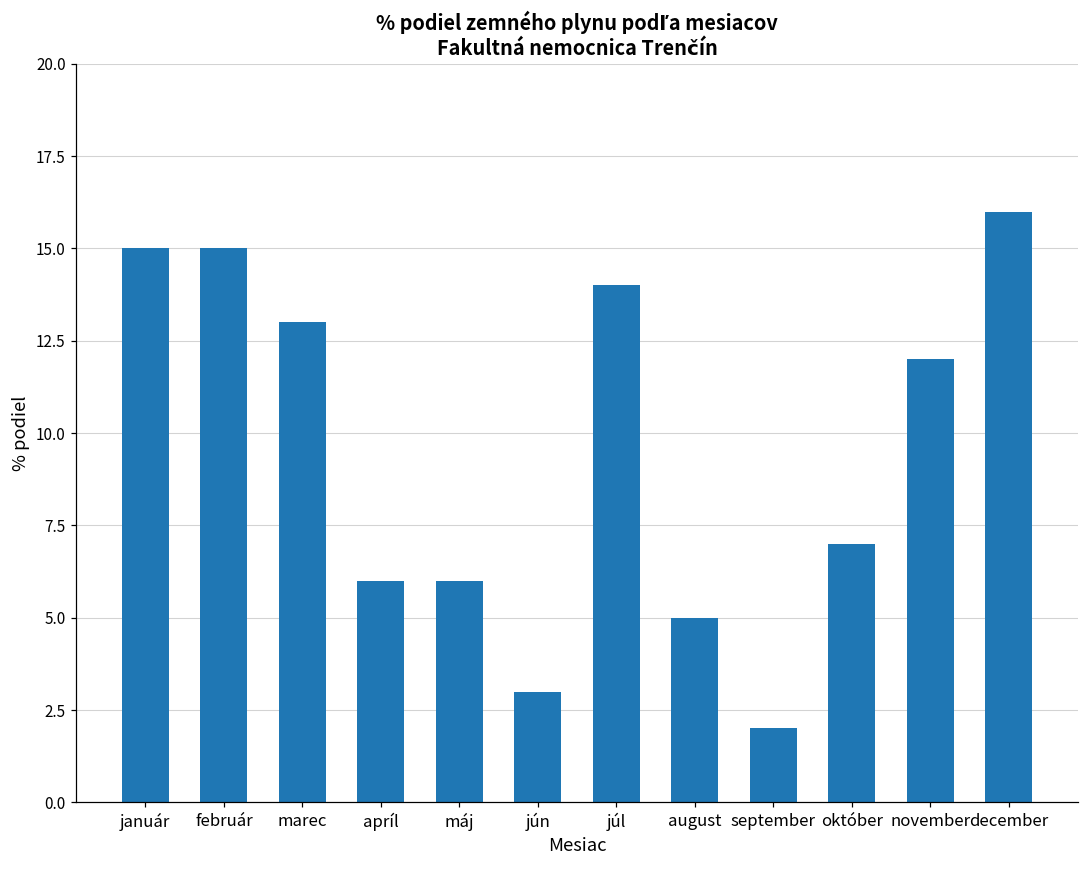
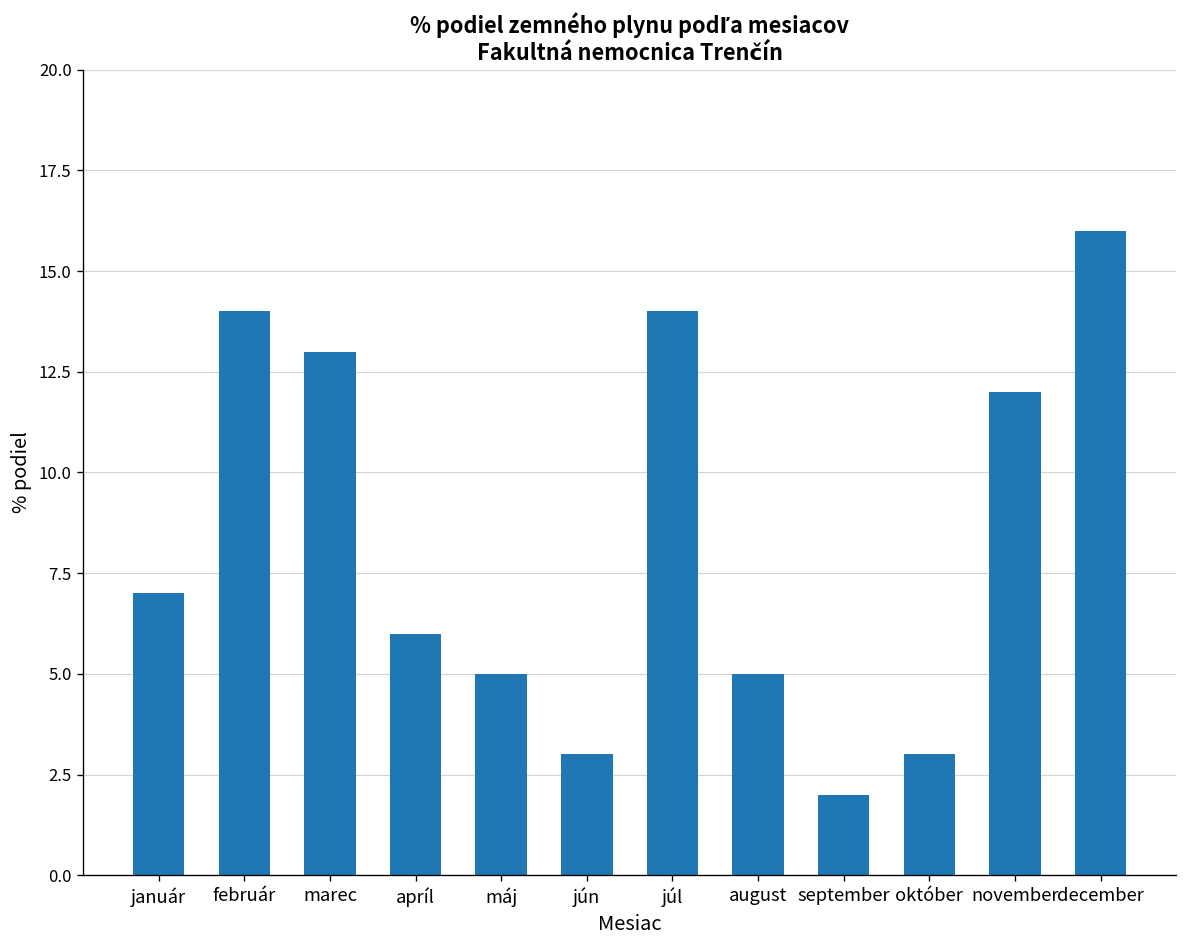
  {
-   "január": 15,
-   "február": 15,
+   "január": 7,
+   "február": 14,
    "marec": 13,
    "apríl": 6,
-   "máj": 6,
+   "máj": 5,
    "jún": 3,
    "júl": 14,
    "august": 5,
    "september": 2,
-   "október": 7,
+   "október": 3,
    "november": 12,
    "december": 16
  }
